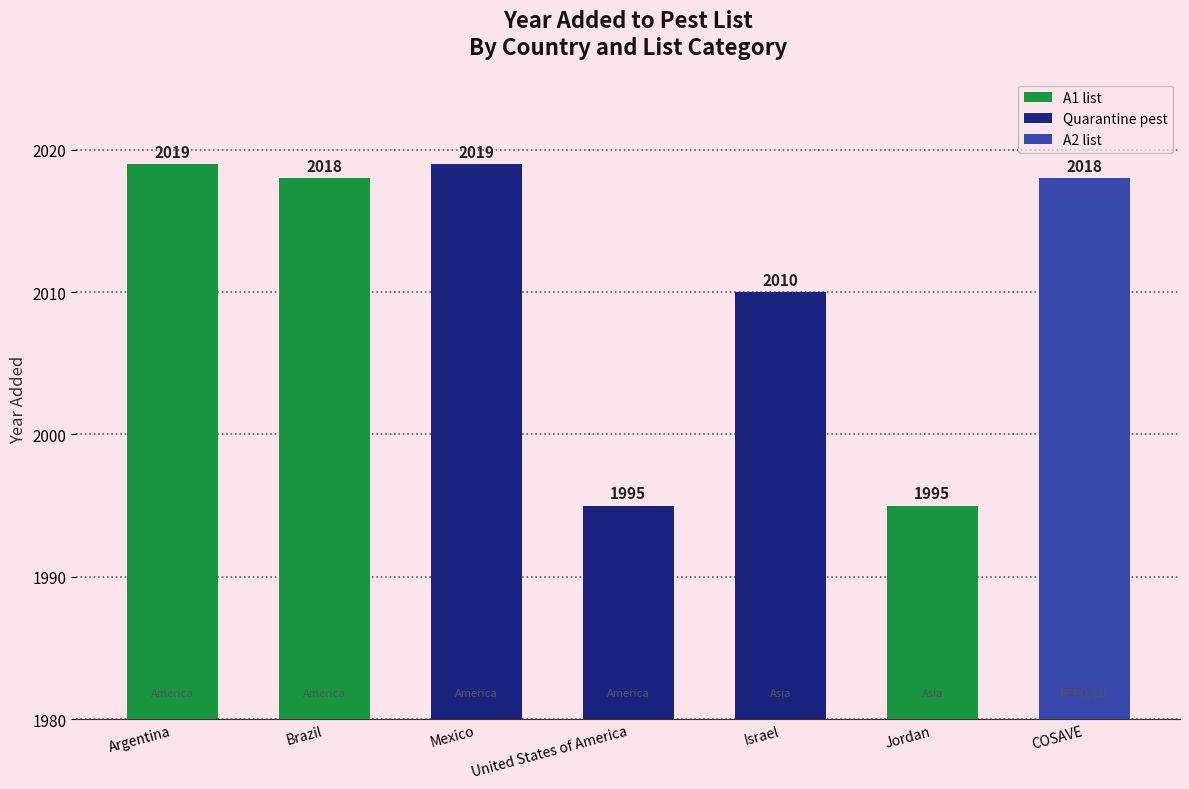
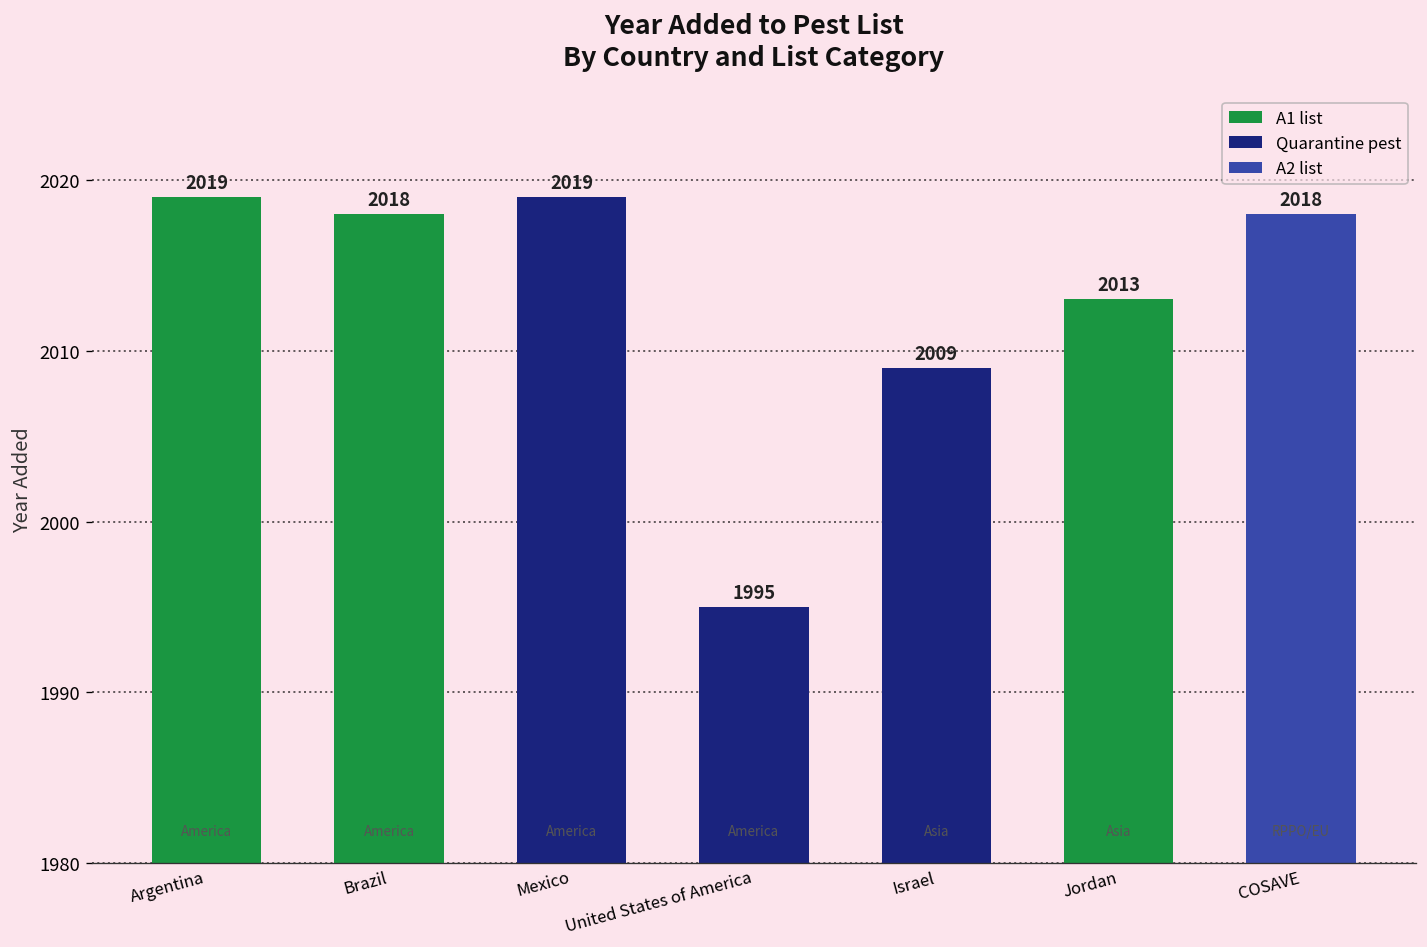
  {
    "Argentina": 2019,
    "Brazil": 2018,
    "Mexico": 2019,
    "United States of America": 1995,
-   "Israel": 2010,
-   "Jordan": 1995,
+   "Israel": 2009,
+   "Jordan": 2013,
    "COSAVE": 2018
  }
